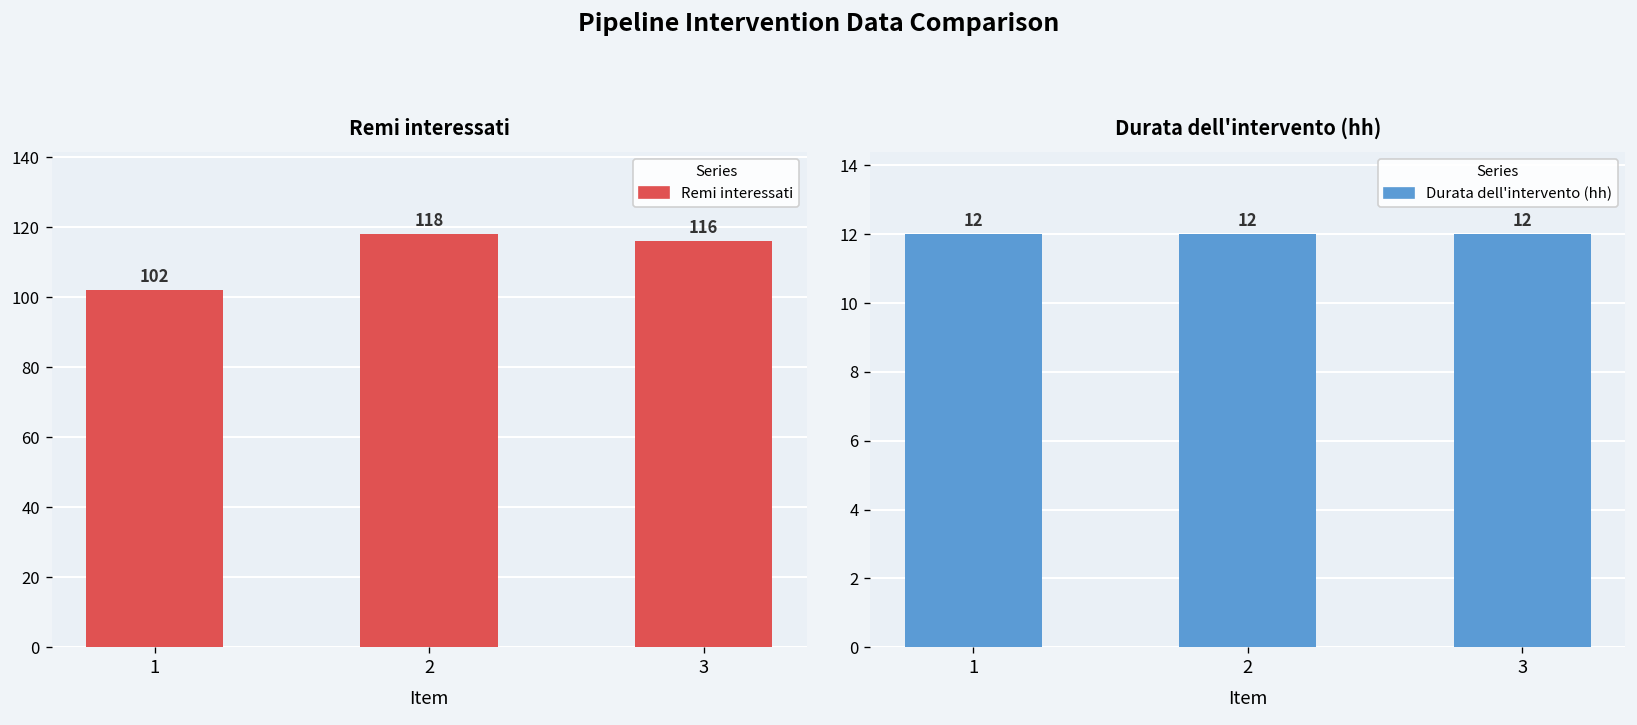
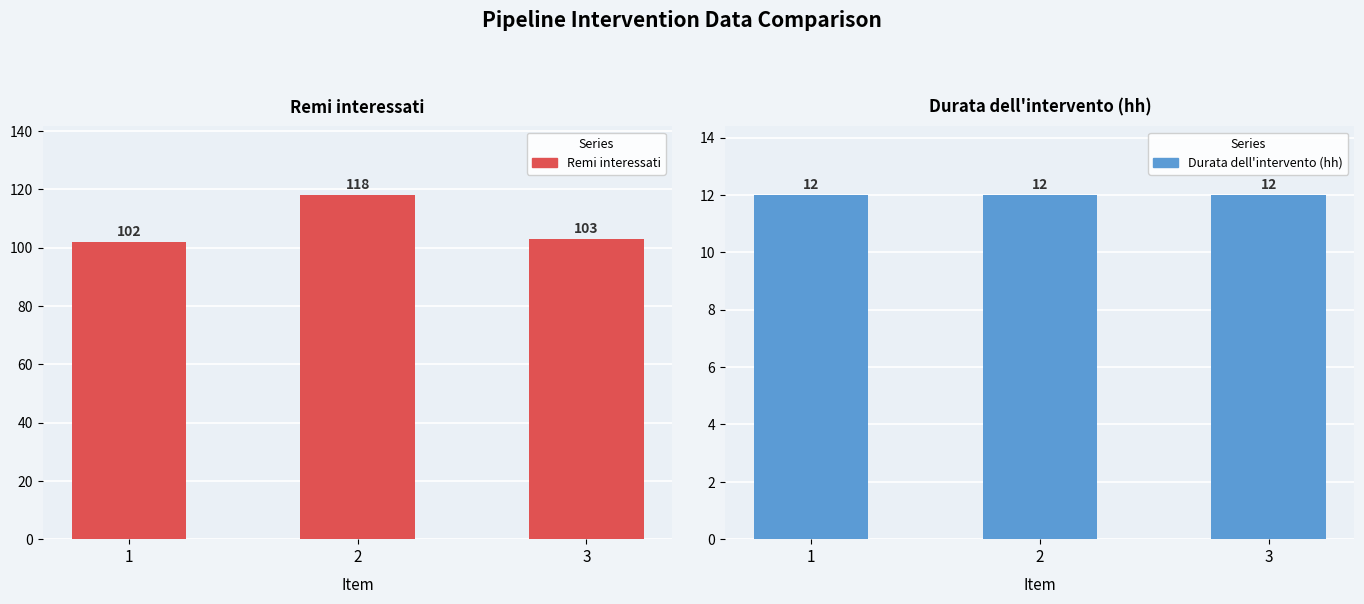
  {
    "Remi interessati": {
      "1": 102,
      "2": 118,
-     "3": 116
+     "3": 103
    },
    "Durata dell'intervento (hh)": {
      "1": 12,
      "2": 12,
      "3": 12
    }
  }
